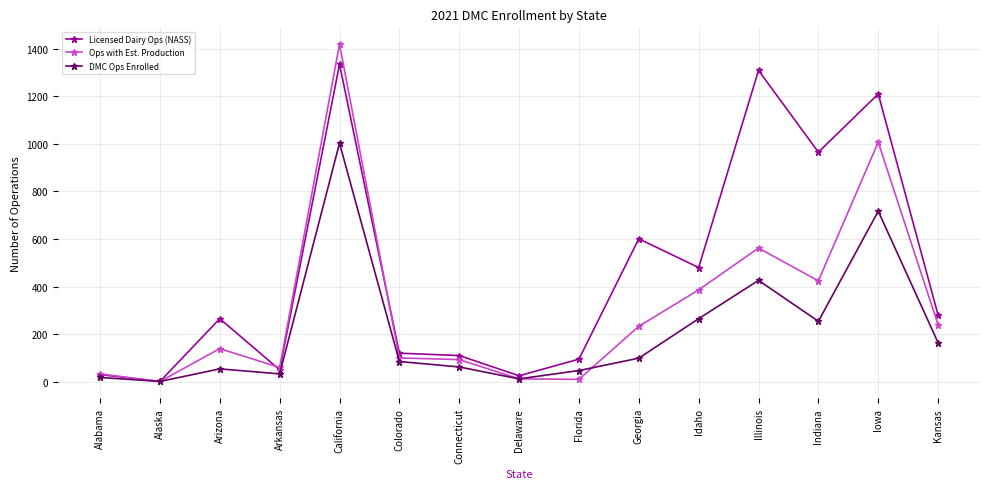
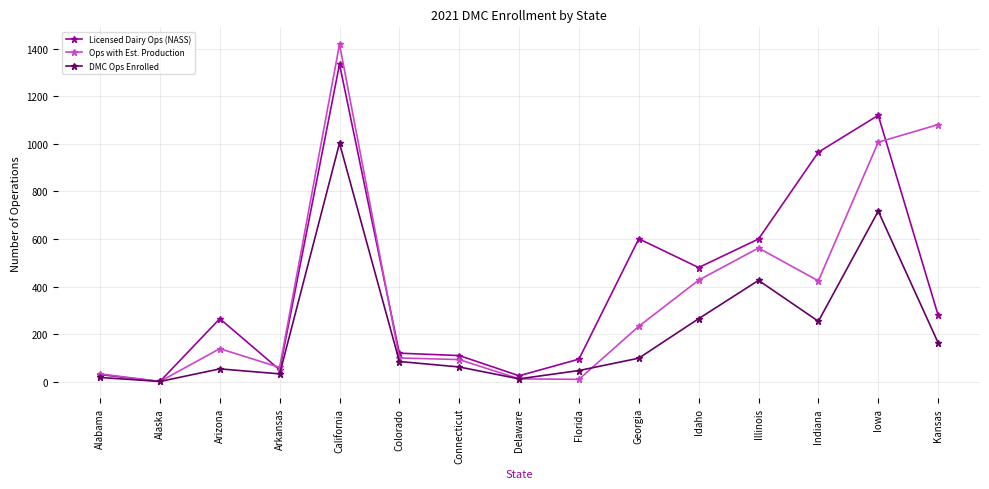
  {
    "Licensed Dairy Ops (NASS)": {
      "Arizona": 270,
      "California": 1340,
      "Colorado": 120,
      "Connecticut": 110,
      "Delaware": 30,
      "Florida": 100,
      "Georgia": 600,
      "Idaho": 480,
-     "Illinois": 1310,
+     "Illinois": 600,
      "Indiana": 970,
-     "Iowa": 1210,
+     "Iowa": 1120,
      "Kansas": 280
    },
    "Ops with Est. Production": {
      "Arizona": 140,
      "California": 1420,
      "Colorado": 100,
      "Connecticut": 90,
      "Florida": 10,
      "Georgia": 230,
-     "Idaho": 390,
+     "Idaho": 430,
      "Illinois": 560,
      "Indiana": 420,
      "Iowa": 1010,
-     "Kansas": 240
+     "Kansas": 1080
    },
    "DMC Ops Enrolled": {
      "Alabama": 20,
      "Arizona": 50,
      "Arkansas": 30,
      "California": 1000,
      "Colorado": 90,
      "Connecticut": 60,
      "Florida": 50,
      "Georgia": 100,
      "Idaho": 270,
      "Illinois": 430,
      "Indiana": 250,
      "Iowa": 720,
      "Kansas": 160
    }
  }
